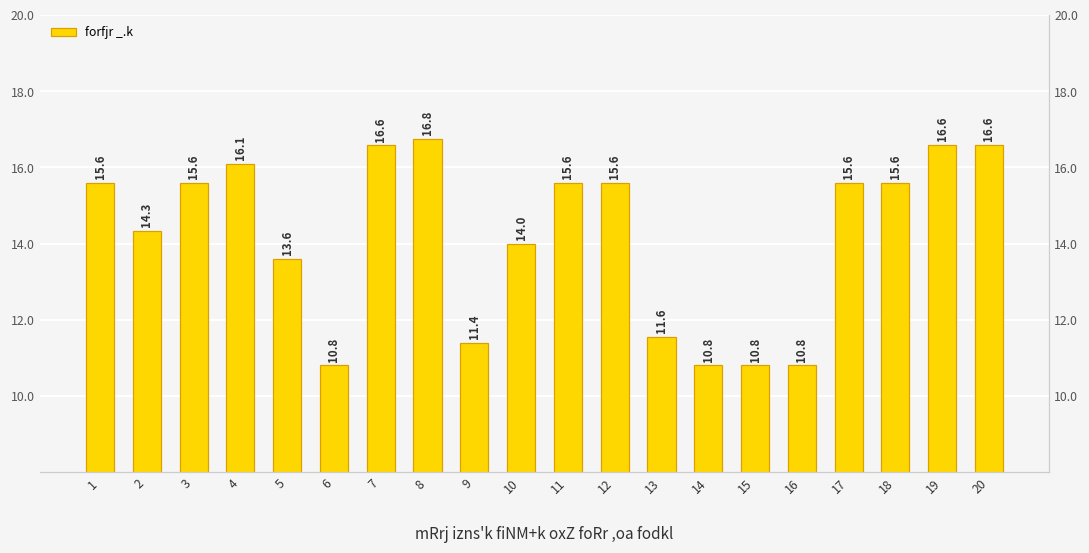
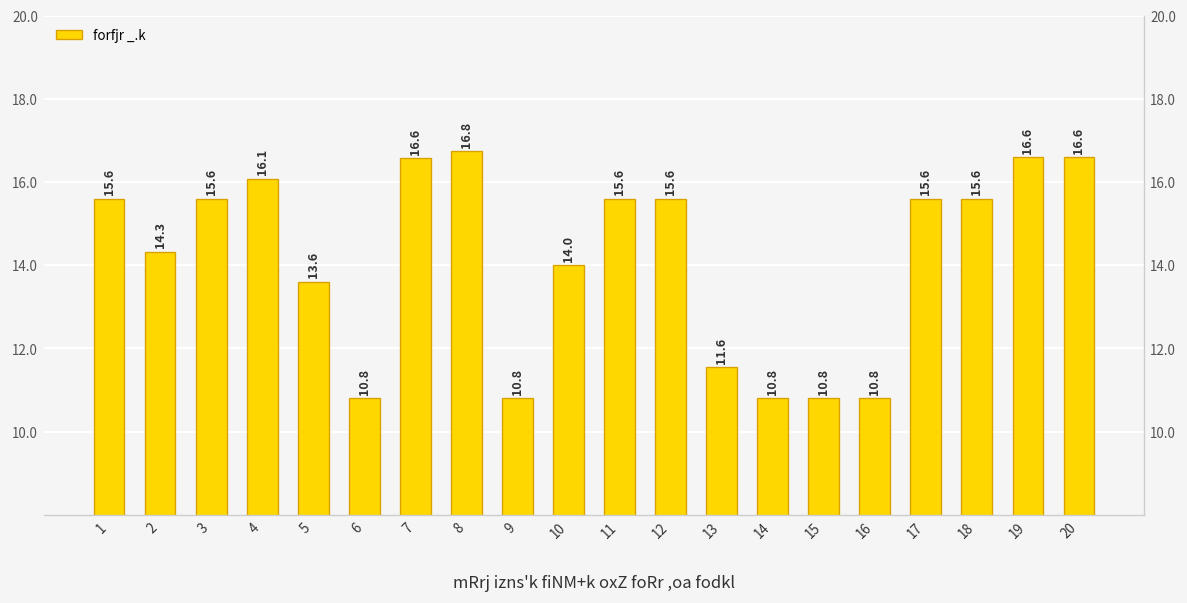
  {
-   "9": 11.4
+   "9": 10.8
  }
